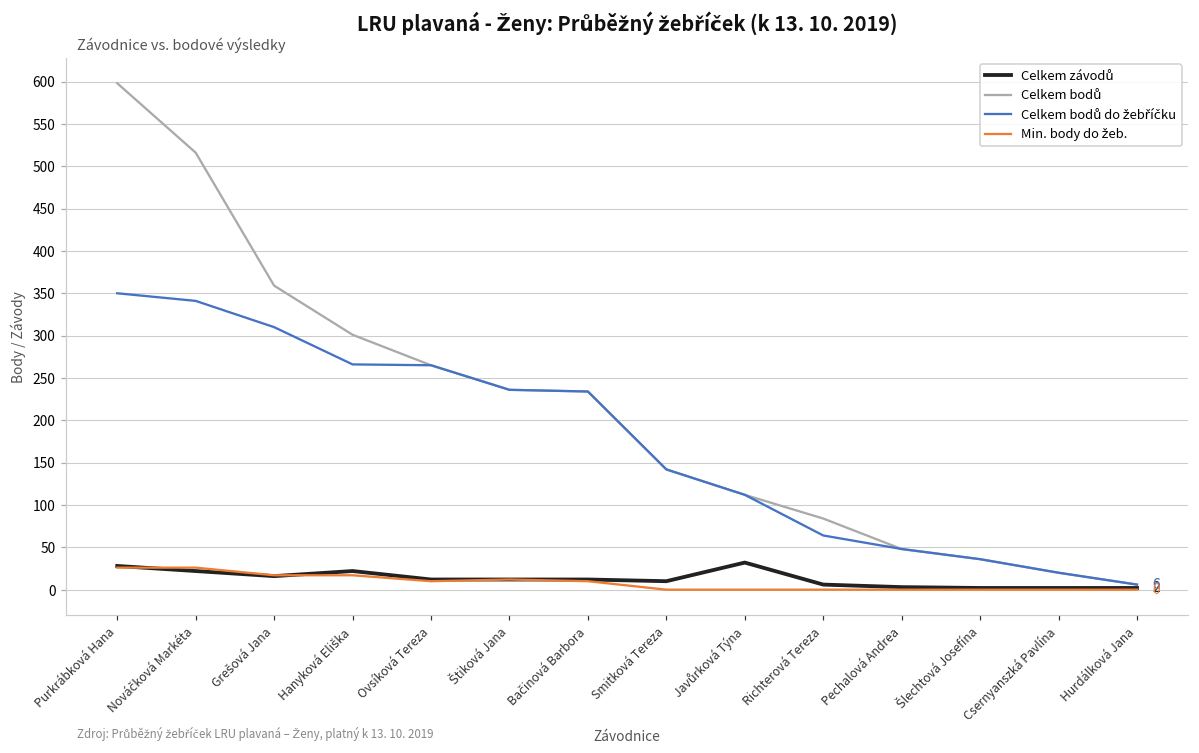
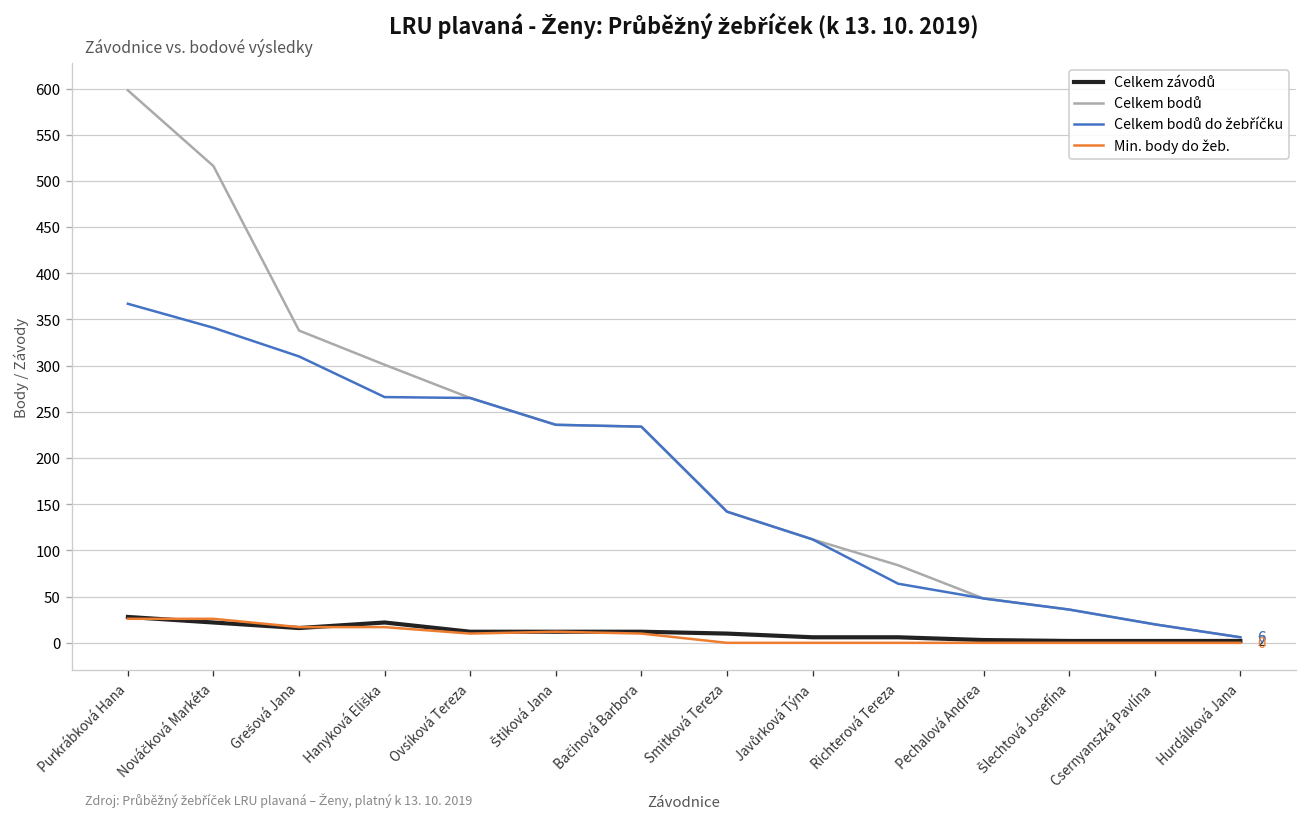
  {
    "Celkem závodů": {
      "Nováčková Markéta": 20,
      "Hanyková Eliška": 20,
      "Smitková Tereza": 10,
-     "Javůrková Týna": 30,
+     "Javůrková Týna": 10,
      "Richterová Tereza": 10
    },
    "Celkem bodů": {
      "Purkrábková Hana": 600,
      "Nováčková Markéta": 520,
-     "Grešová Jana": 360,
+     "Grešová Jana": 340,
      "Hanyková Eliška": 300,
      "Richterová Tereza": 80
    },
    "Celkem bodů do žebříčku": {
-     "Purkrábková Hana": 350,
+     "Purkrábková Hana": 370,
      "Nováčková Markéta": 340,
      "Grešová Jana": 310,
      "Hanyková Eliška": 270,
      "Richterová Tereza": 60
    },
    "Min. body do žeb.": {
      "Nováčková Markéta": 30,
      "Hanyková Eliška": 20,
      "Smitková Tereza": 0,
      "Javůrková Týna": 0,
      "Richterová Tereza": 0
    }
  }
